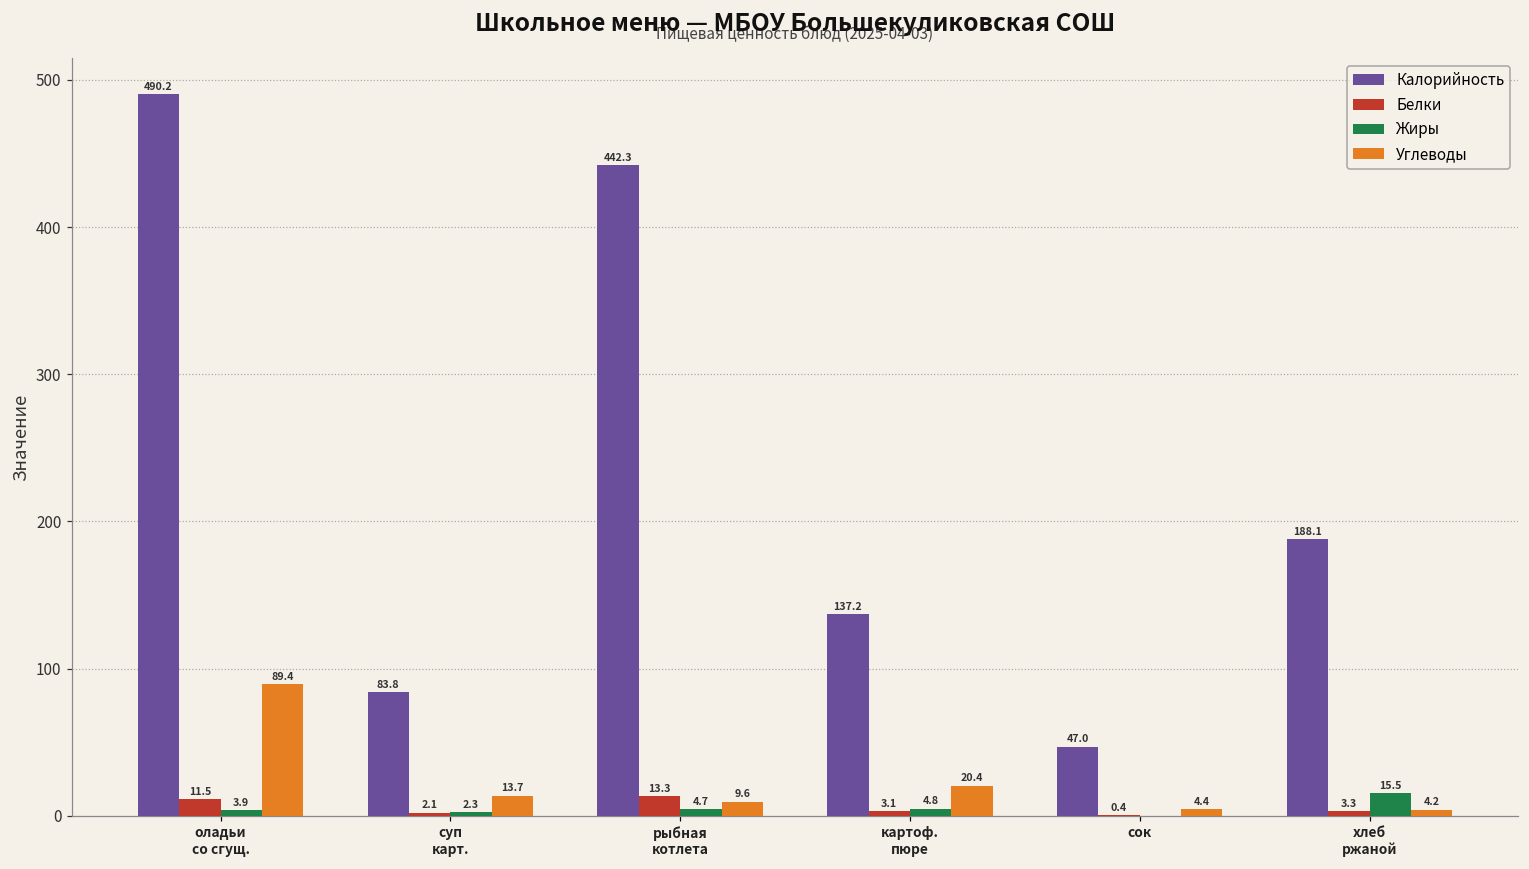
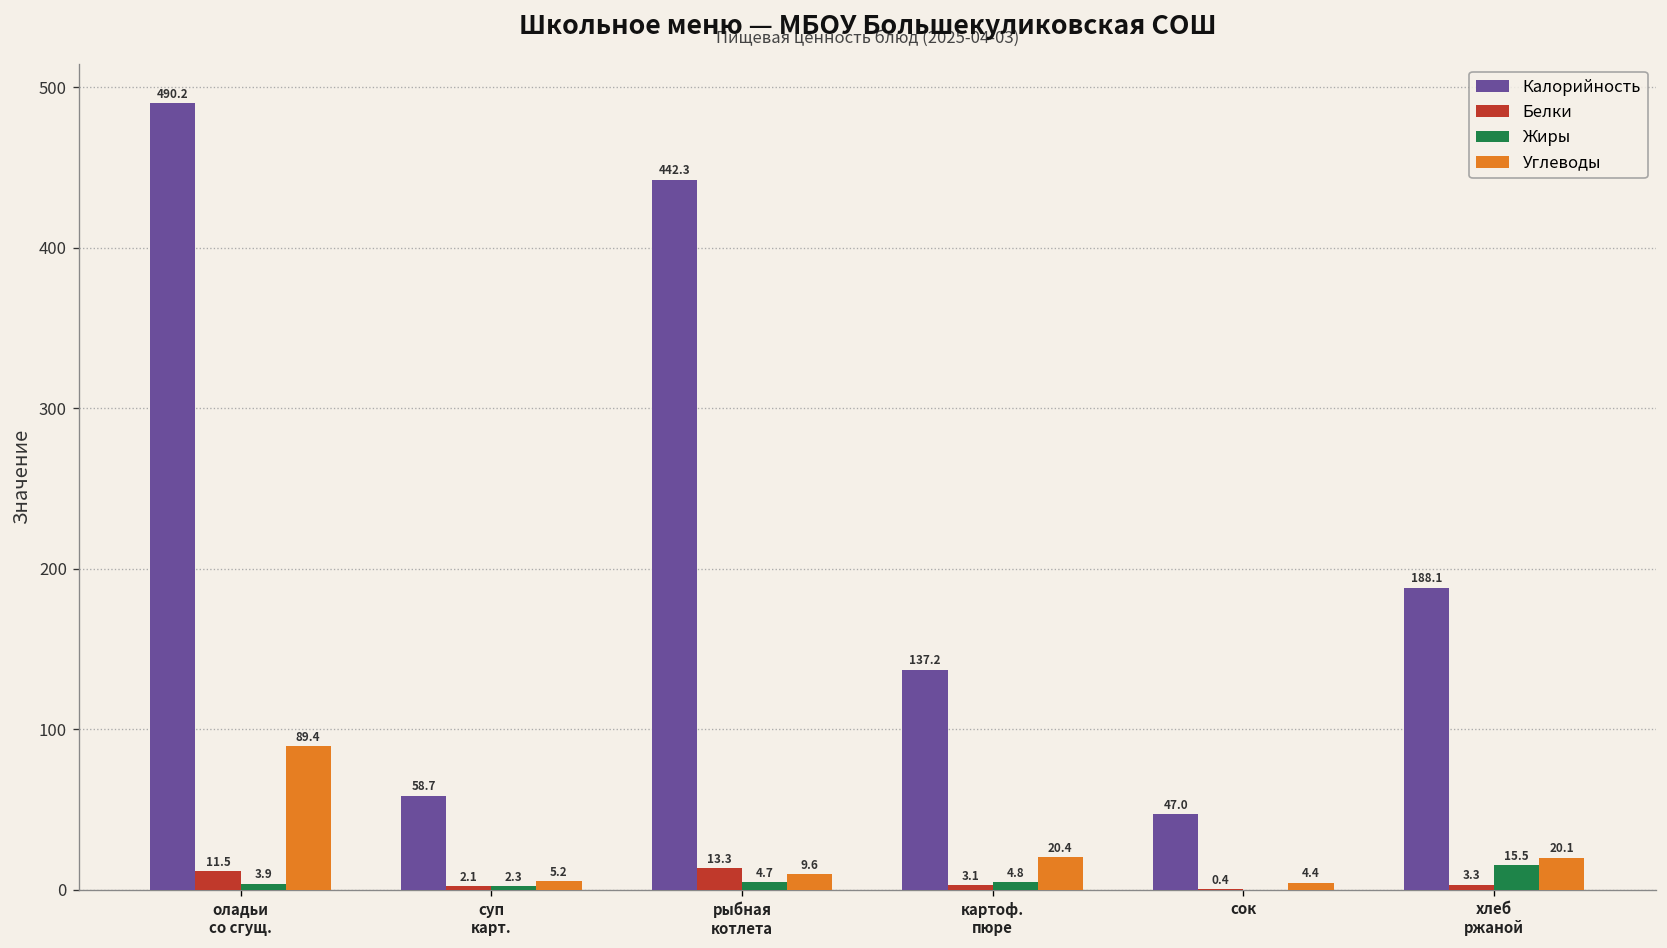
  {
    "Калорийность": {
      "оладьи со сгущ.": 490.2,
-     "суп карт.": 83.8,
+     "суп карт.": 58.7,
      "рыбная котлета": 442.3,
      "картоф. пюре": 137.2,
      "сок": 47.0,
      "хлеб ржаной": 188.1
    },
    "Белки": {
      "оладьи со сгущ.": 11.5,
      "суп карт.": 2.1,
      "рыбная котлета": 13.3,
      "картоф. пюре": 3.1,
      "сок": 0.4,
      "хлеб ржаной": 3.3
    },
    "Жиры": {
      "оладьи со сгущ.": 3.9,
      "суп карт.": 2.3,
      "рыбная котлета": 4.7,
      "картоф. пюре": 4.8,
      "хлеб ржаной": 15.5
    },
    "Углеводы": {
      "оладьи со сгущ.": 89.4,
-     "суп карт.": 13.7,
+     "суп карт.": 5.2,
      "рыбная котлета": 9.6,
      "картоф. пюре": 20.4,
      "сок": 4.4,
-     "хлеб ржаной": 4.2
+     "хлеб ржаной": 20.1
    }
  }
